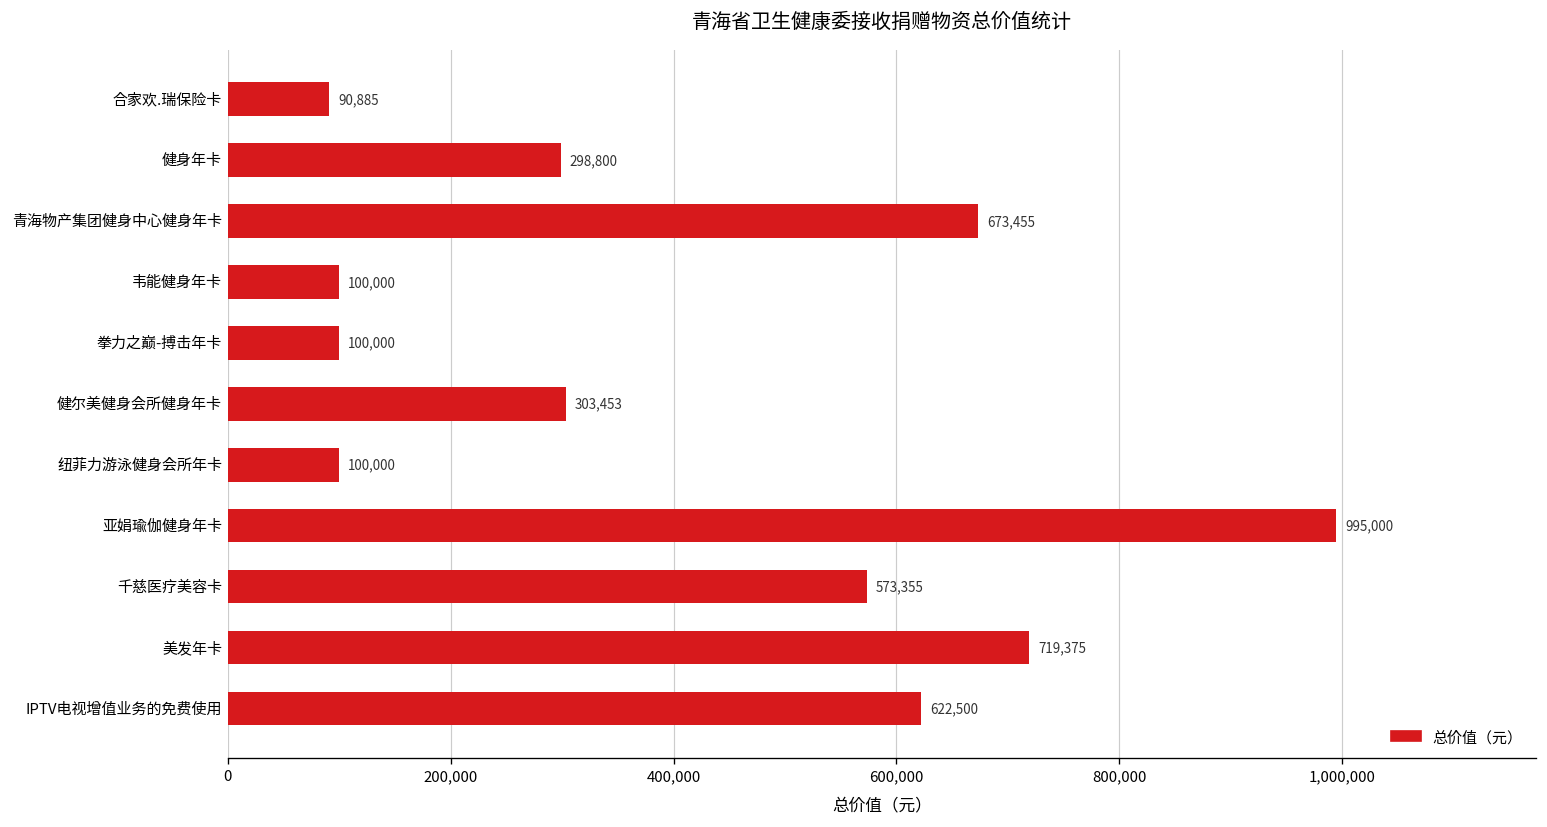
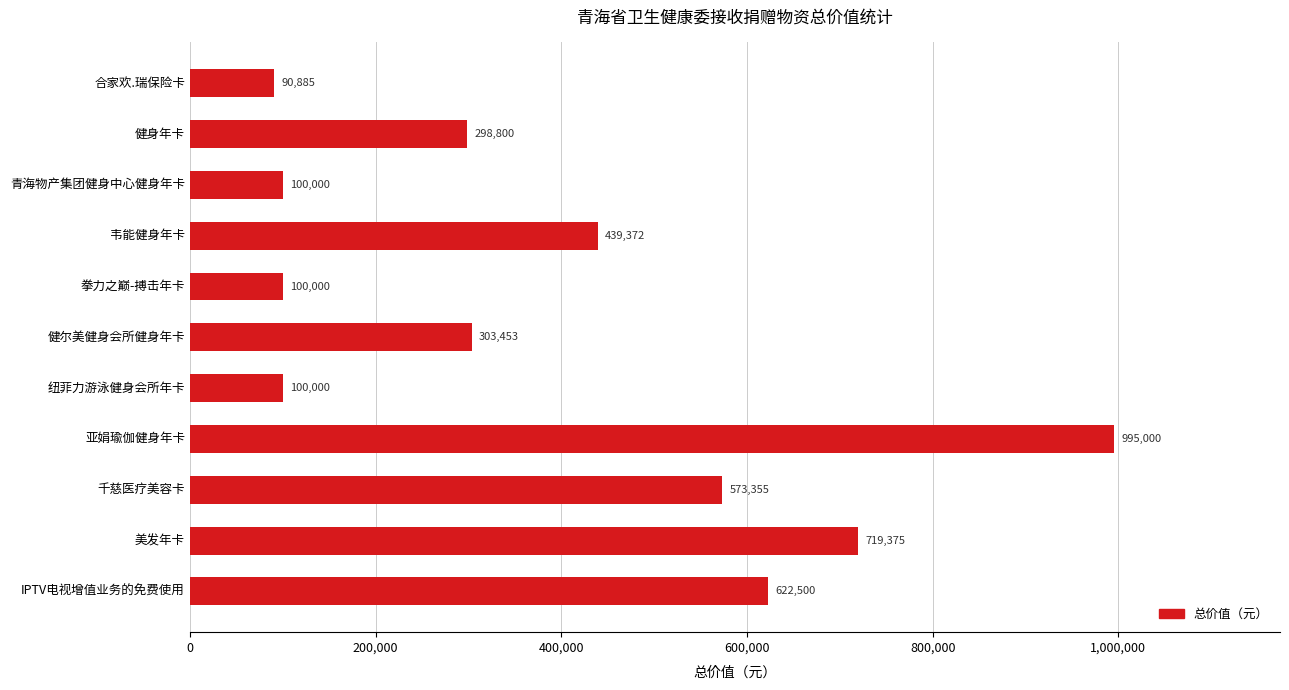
  {
    "合家欢.瑞保险卡": "90,885",
    "健身年卡": "298,800",
-   "青海物产集团健身中心健身年卡": "673,455",
-   "韦能健身年卡": "100,000",
+   "青海物产集团健身中心健身年卡": "100,000",
+   "韦能健身年卡": "439,372",
    "拳力之巅-搏击年卡": "100,000",
    "健尔美健身会所健身年卡": "303,453",
    "纽菲力游泳健身会所年卡": "100,000",
    "亚娟瑜伽健身年卡": "995,000",
    "千慈医疗美容卡": "573,355",
    "美发年卡": "719,375",
    "IPTV电视增值业务的免费使用": "622,500"
  }
